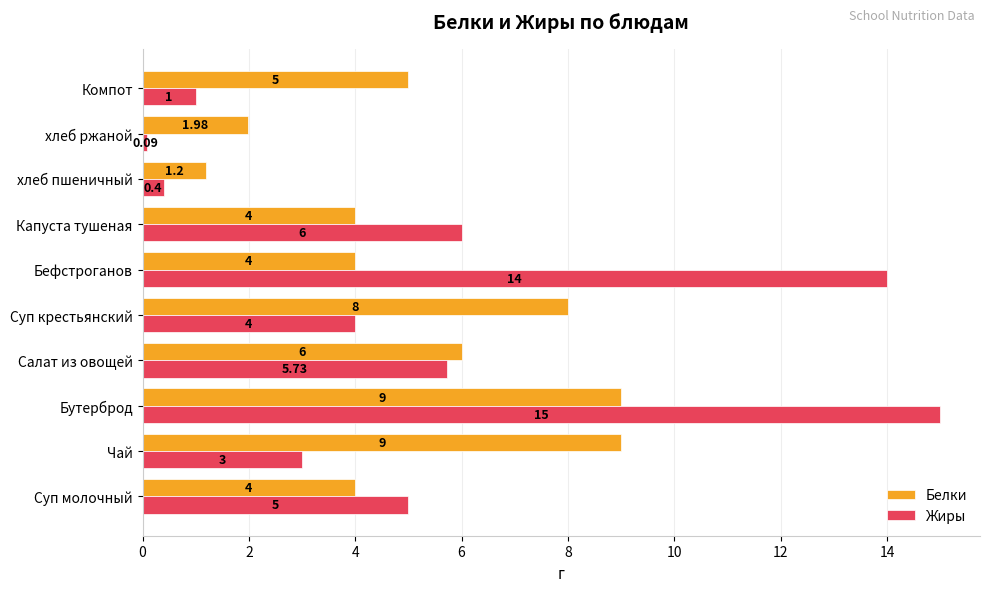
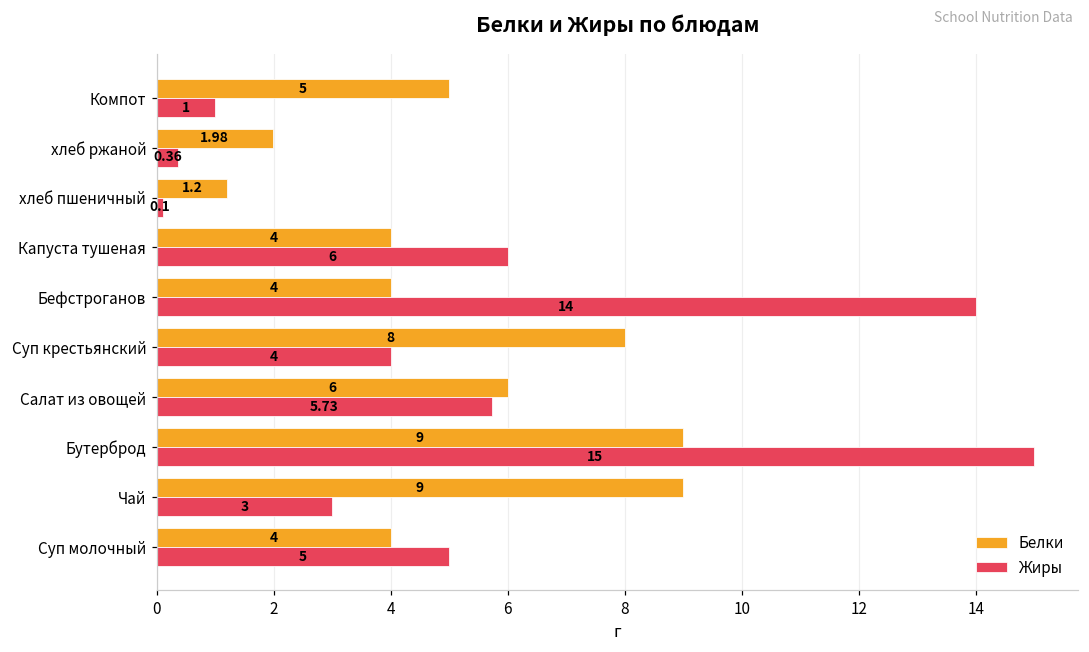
  {
    "Белки": {
      "Компот": 5,
      "хлеб ржаной": 1.98,
      "хлеб пшеничный": 1.2,
      "Капуста тушеная": 4,
      "Бефстроганов": 4,
      "Суп крестьянский": 8,
      "Салат из овощей": 6,
      "Бутерброд": 9,
      "Чай": 9,
      "Суп молочный": 4
    },
    "Жиры": {
      "Компот": 1,
-     "хлеб ржаной": 0.09,
-     "хлеб пшеничный": 0.4,
+     "хлеб ржаной": 0.36,
+     "хлеб пшеничный": 0.1,
      "Капуста тушеная": 6,
      "Бефстроганов": 14,
      "Суп крестьянский": 4,
      "Салат из овощей": 5.73,
      "Бутерброд": 15,
      "Чай": 3,
      "Суп молочный": 5
    }
  }
